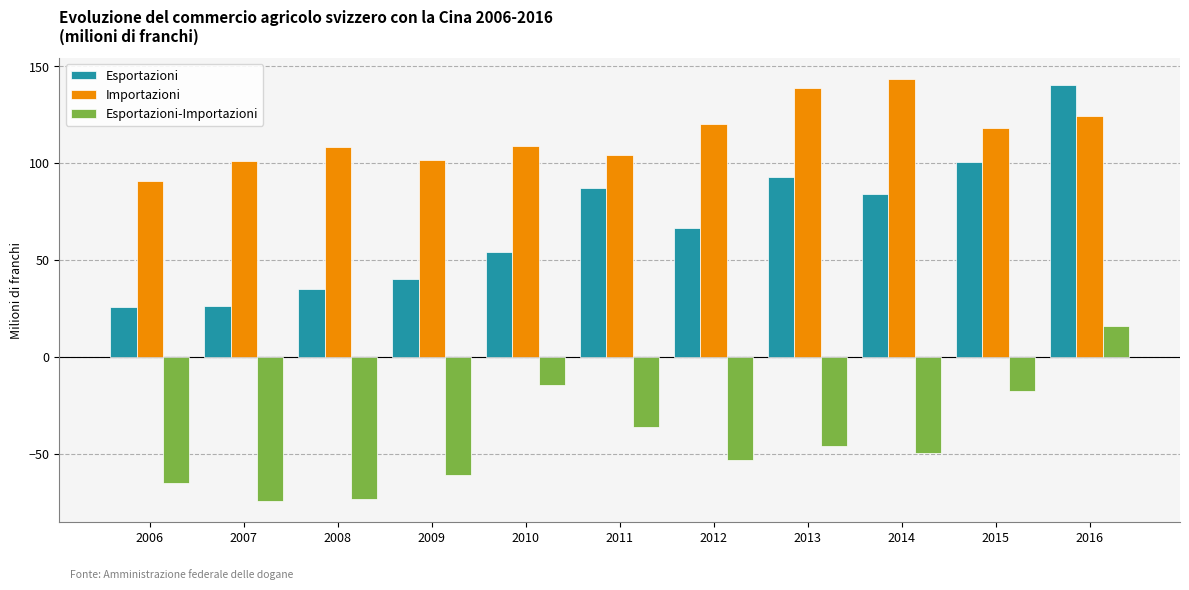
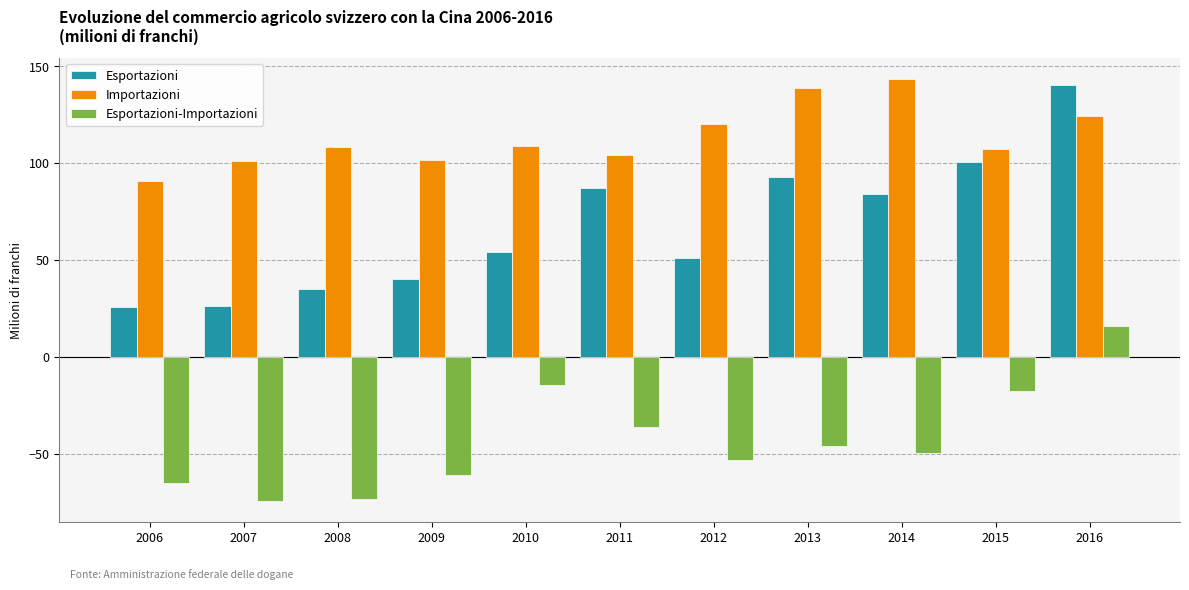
  {
    "Esportazioni": {
      "2006": 26,
      "2007": 26,
      "2008": 35,
      "2009": 40,
      "2010": 54,
      "2011": 87,
-     "2012": 67,
+     "2012": 51,
      "2013": 93,
      "2014": 84,
      "2015": 100,
      "2016": 140
    },
    "Importazioni": {
      "2006": 91,
      "2007": 101,
      "2008": 108,
      "2009": 102,
      "2010": 109,
      "2011": 104,
      "2012": 120,
      "2013": 139,
      "2014": 143,
-     "2015": 118,
+     "2015": 107,
      "2016": 124
    },
    "Esportazioni-Importazioni": {
      "2006": -65,
      "2007": -75,
      "2008": -74,
      "2009": -61,
      "2010": -15,
      "2011": -36,
      "2012": -53,
      "2013": -46,
      "2014": -50,
      "2015": -18,
      "2016": 16
    }
  }
